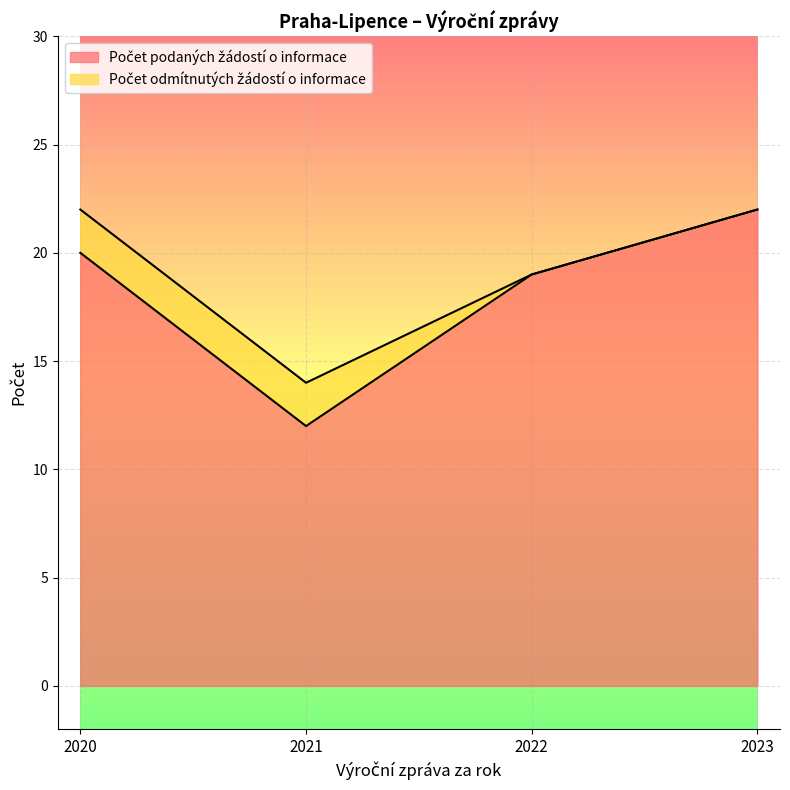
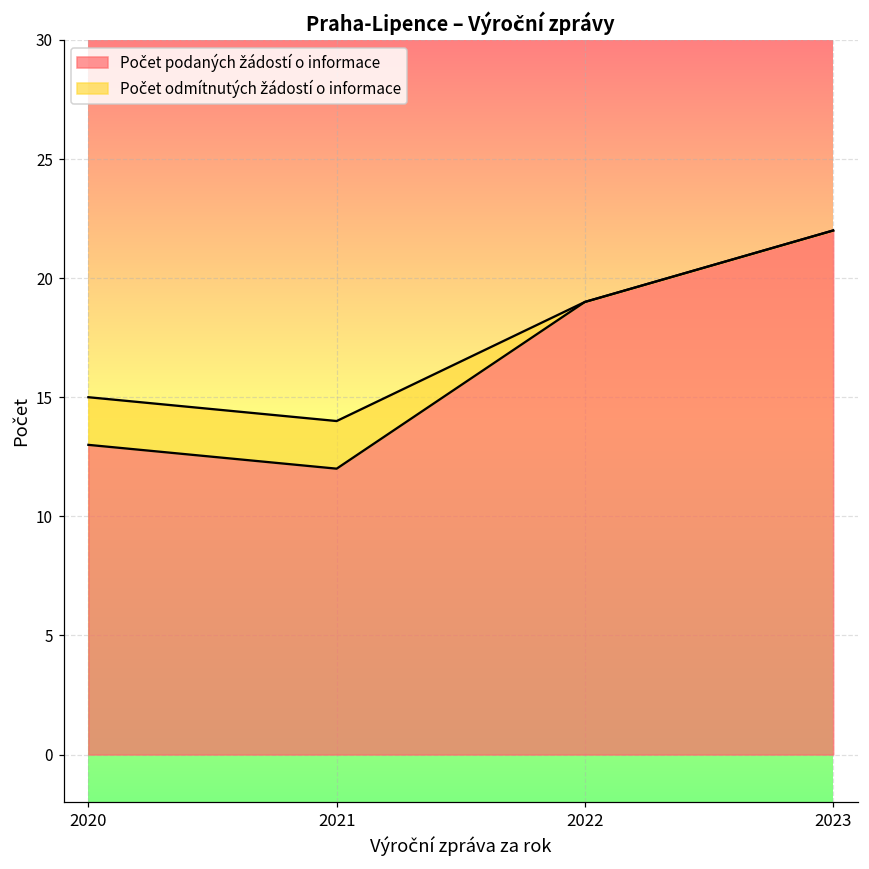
  {
    "Počet podaných žádostí o informace": {
-     "2020": 20,
+     "2020": 13,
      "2021": 12
    },
    "Počet odmítnutých žádostí o informace": {
      "2020": 2,
      "2021": 2
    }
  }
